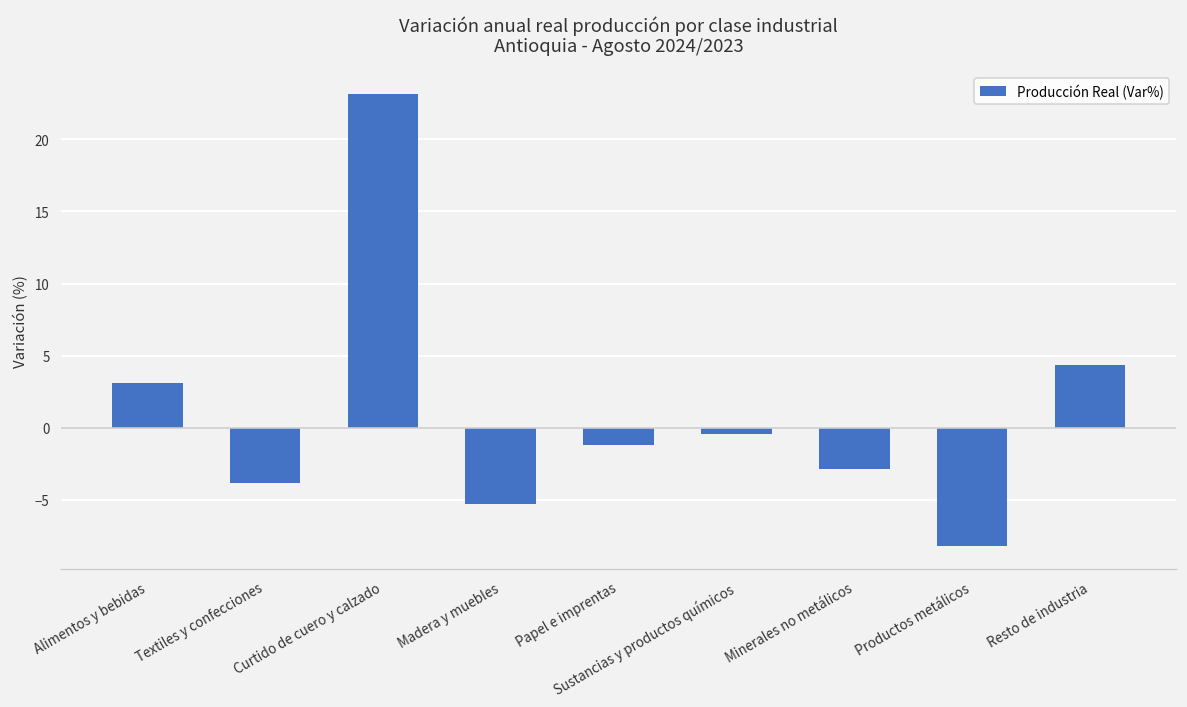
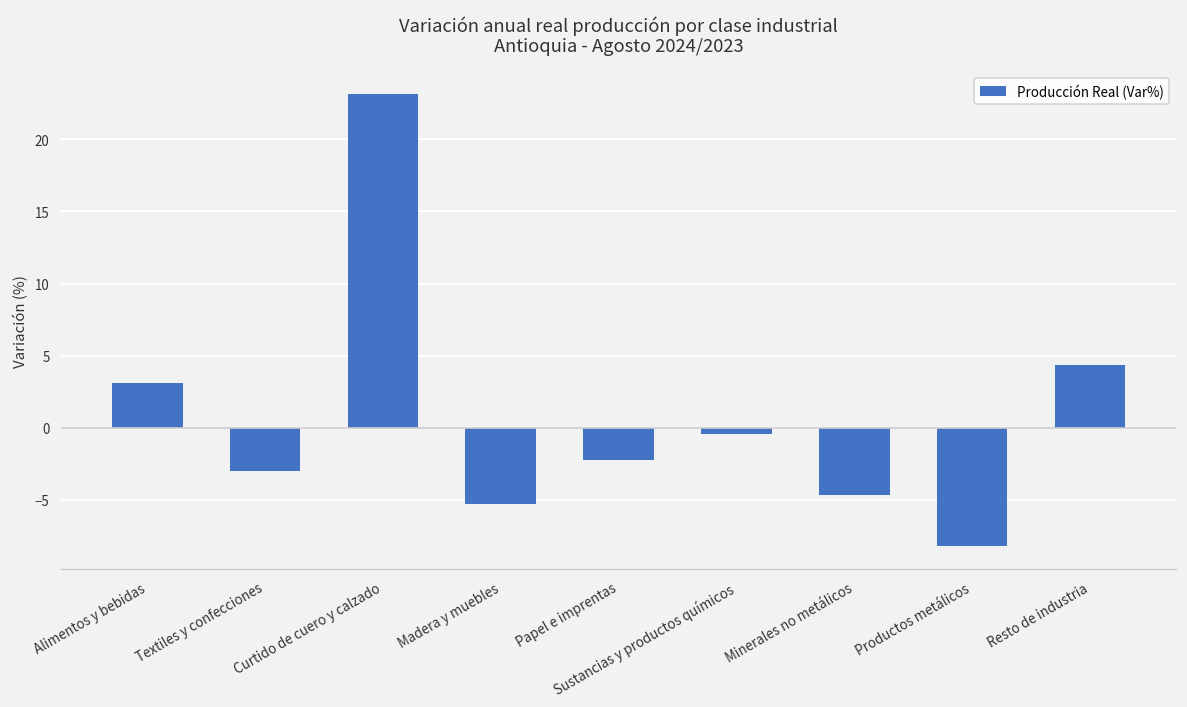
  {
    "Alimentos y bebidas": 3.1,
-   "Textiles y confecciones": -3.9,
+   "Textiles y confecciones": -3.0,
    "Curtido de cuero y calzado": 23.1,
    "Madera y muebles": -5.3,
-   "Papel e imprentas": -1.2,
+   "Papel e imprentas": -2.2,
    "Sustancias y productos químicos": -0.5,
-   "Minerales no metálicos": -2.9,
+   "Minerales no metálicos": -4.7,
    "Productos metálicos": -8.2,
    "Resto de industria": 4.3
  }
